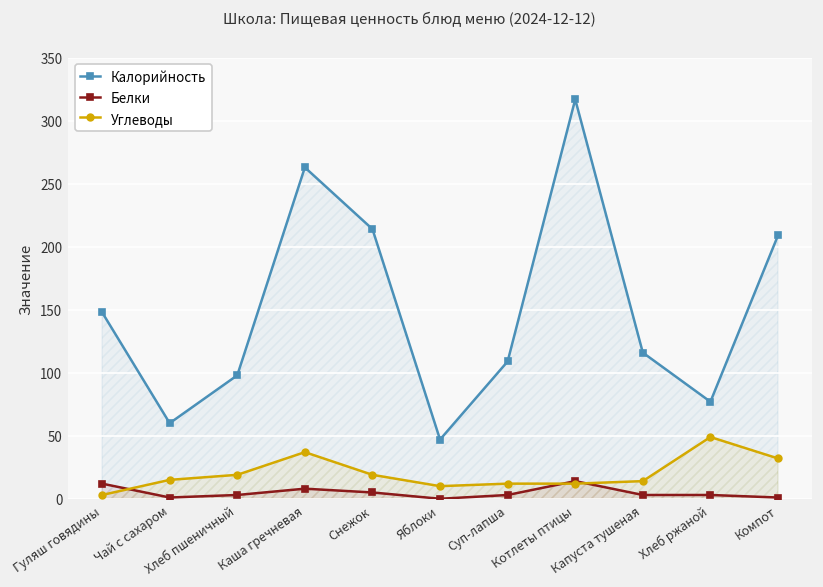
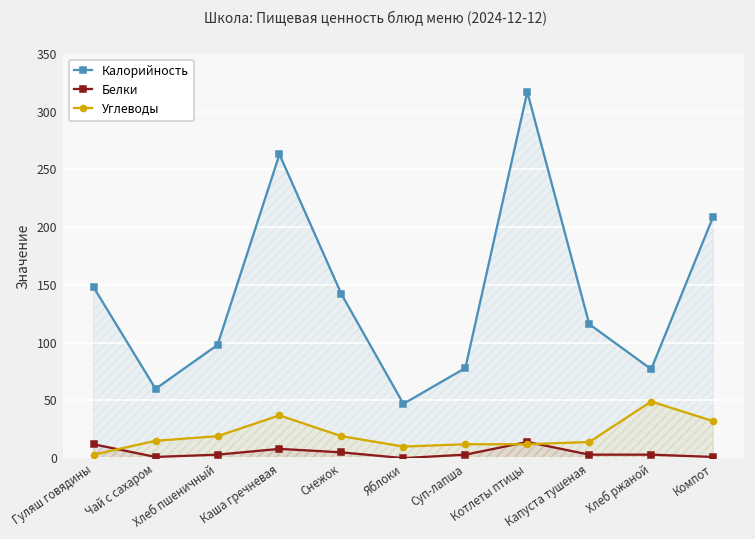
  {
    "Калорийность": {
      "Гуляш говядины": 148,
      "Чай с сахаром": 60,
      "Хлеб пшеничный": 98,
      "Каша гречневая": 263,
-     "Снежок": 214,
+     "Снежок": 142,
      "Яблоки": 47,
-     "Суп-лапша": 109,
+     "Суп-лапша": 78,
      "Котлеты птицы": 317,
      "Капуста тушеная": 116,
      "Хлеб ржаной": 77,
      "Компот": 209
    },
    "Белки": {
      "Гуляш говядины": 12,
      "Чай с сахаром": 1,
      "Хлеб пшеничный": 3,
      "Каша гречневая": 8,
      "Снежок": 5,
      "Яблоки": 0,
      "Суп-лапша": 3,
      "Капуста тушеная": 3,
      "Хлеб ржаной": 3,
      "Компот": 1
    },
    "Углеводы": {
      "Гуляш говядины": 3,
      "Чай с сахаром": 15,
      "Хлеб пшеничный": 19,
      "Каша гречневая": 37,
      "Снежок": 19,
      "Яблоки": 10,
      "Суп-лапша": 12,
      "Капуста тушеная": 14,
      "Хлеб ржаной": 49,
      "Компот": 32
    }
  }
